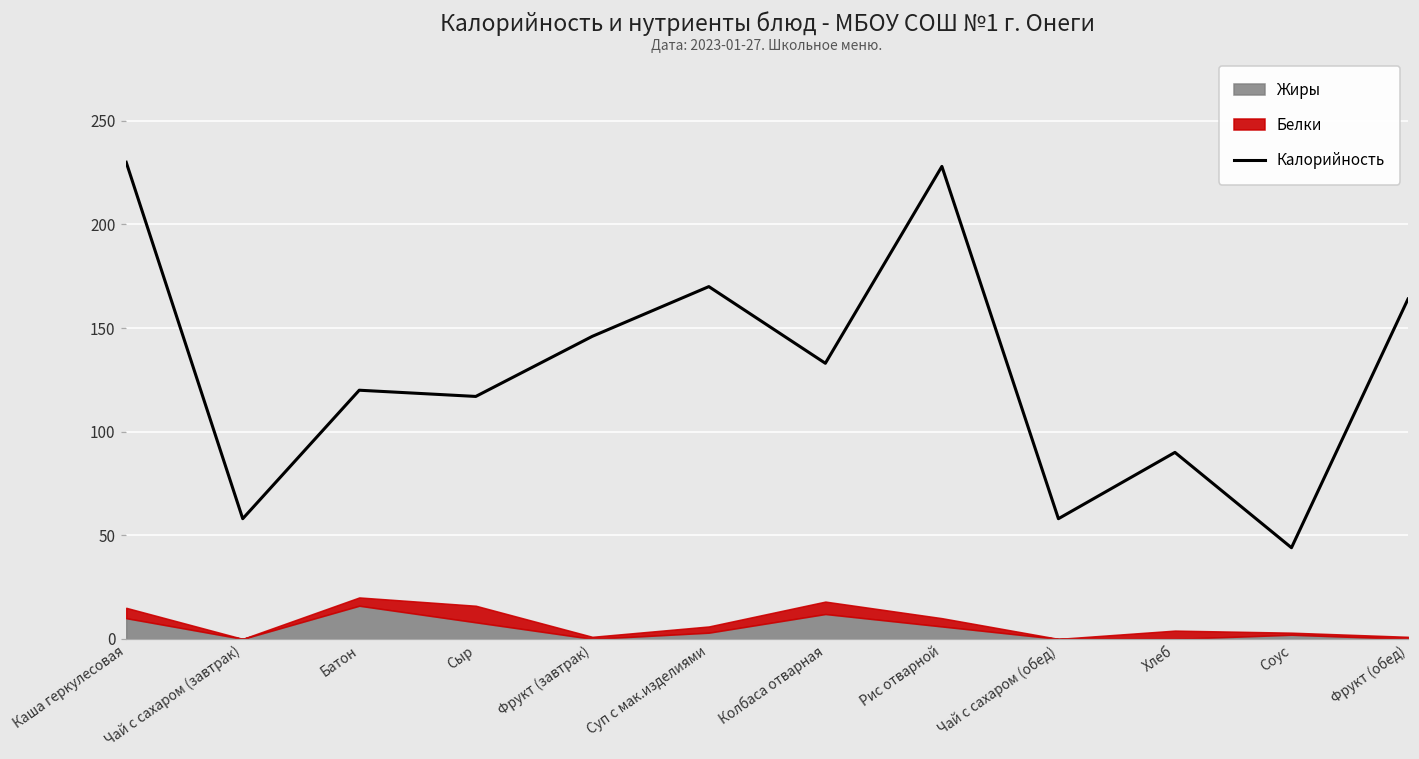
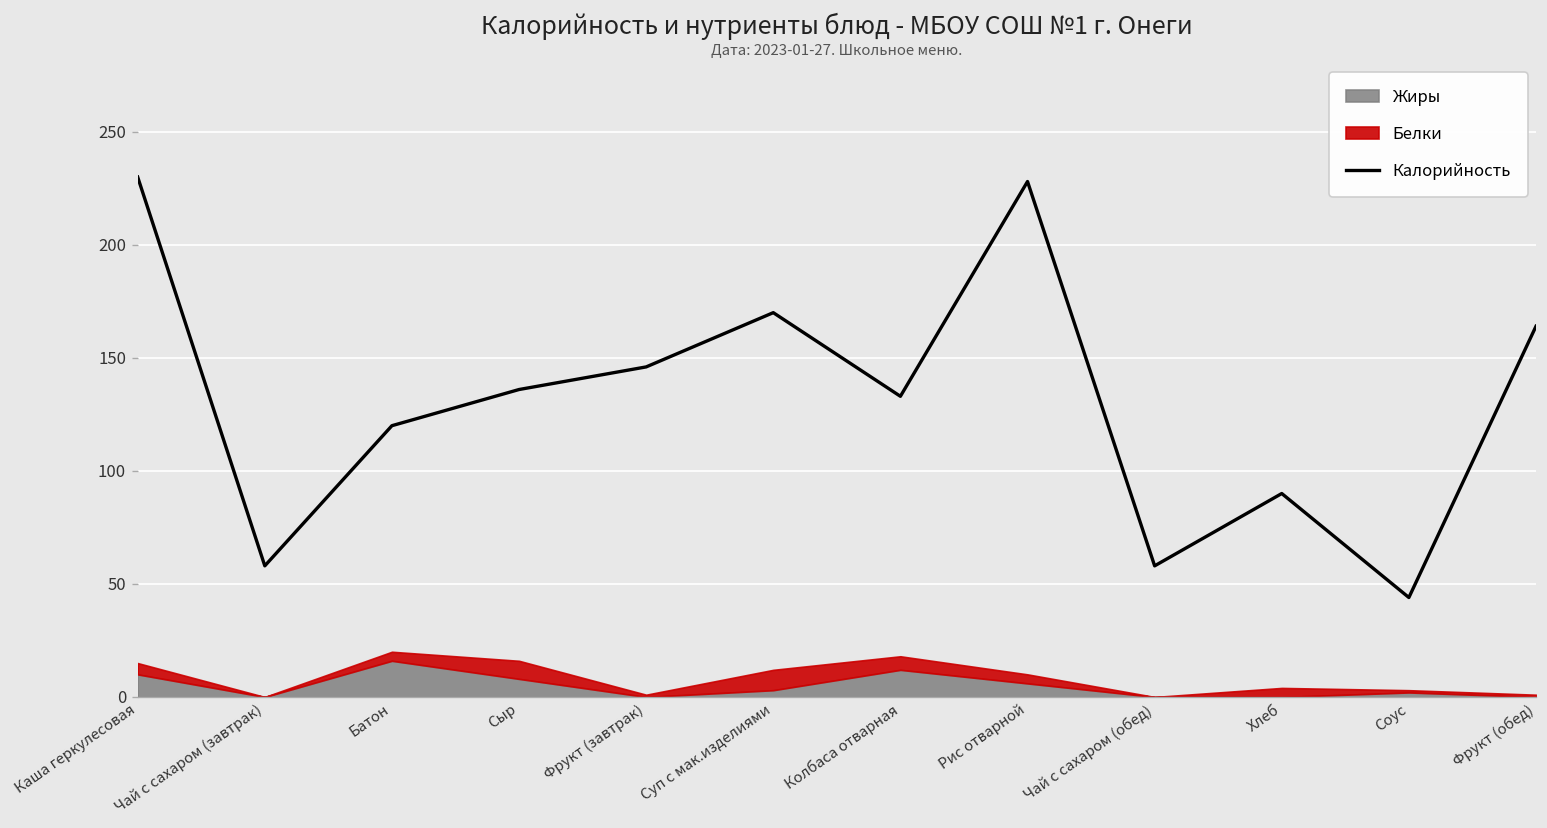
  {
    "Калорийность": {
      "Каша геркулесовая": 230,
      "Чай с сахаром (завтрак)": 58,
      "Батон": 120,
-     "Сыр": 117,
+     "Сыр": 136,
      "Фрукт (завтрак)": 146,
      "Суп с мак.изделиями": 170,
      "Колбаса отварная": 133,
      "Рис отварной": 228,
      "Чай с сахаром (обед)": 58,
      "Хлеб": 90,
      "Соус": 44,
      "Фрукт (обед)": 164
    },
    "Жиры": {
      "Каша геркулесовая": 10,
      "Батон": 16,
      "Сыр": 8,
      "Суп с мак.изделиями": 3,
      "Колбаса отварная": 12,
      "Рис отварной": 6,
      "Хлеб": 0
    },
    "Белки": {
      "Каша геркулесовая": 5,
      "Батон": 4,
      "Сыр": 8,
-     "Суп с мак.изделиями": 3,
+     "Суп с мак.изделиями": 9,
      "Колбаса отварная": 6,
      "Рис отварной": 4,
      "Хлеб": 4
    }
  }
